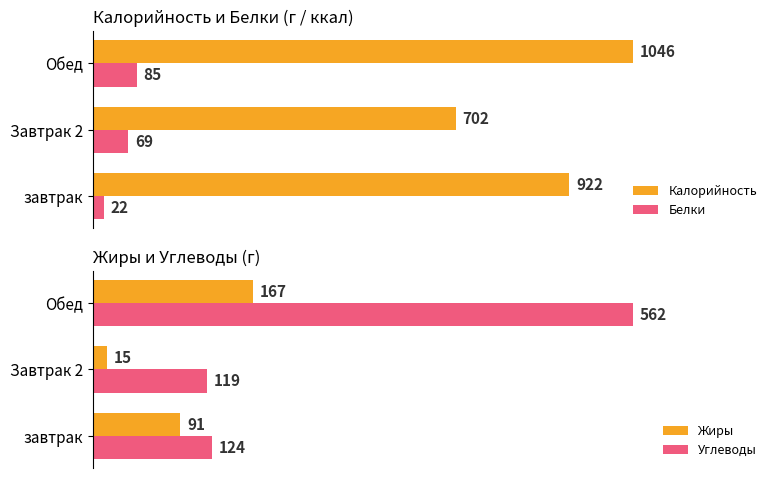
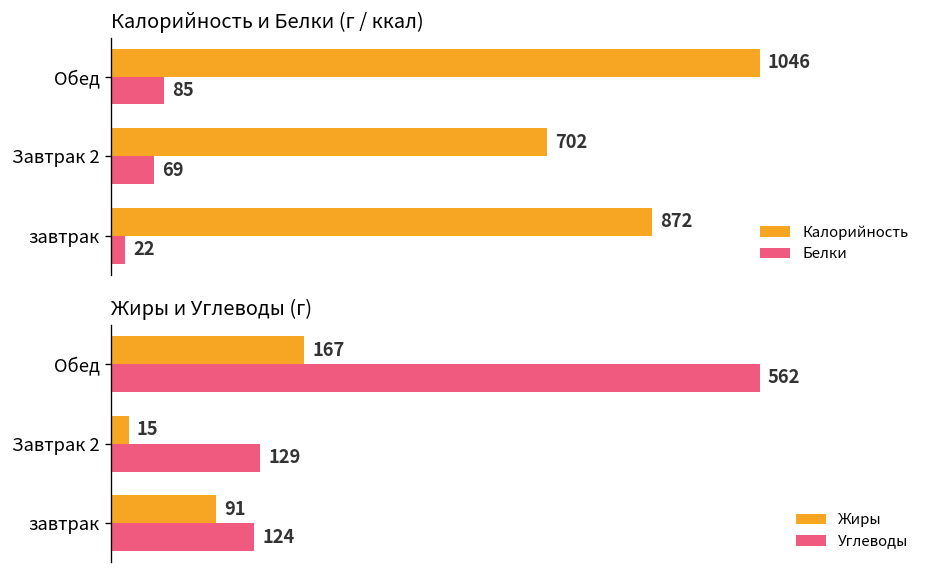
  {
    "Калорийность и Белки (г / ккал)": {
      "Калорийность": {
        "Обед": 1046,
        "Завтрак 2": 702,
-       "завтрак": 922
+       "завтрак": 872
      },
      "Белки": {
        "Обед": 85,
        "Завтрак 2": 69,
        "завтрак": 22
      }
    },
    "Жиры и Углеводы (г)": {
      "Жиры": {
        "Обед": 167,
        "Завтрак 2": 15,
        "завтрак": 91
      },
      "Углеводы": {
        "Обед": 562,
-       "Завтрак 2": 119,
+       "Завтрак 2": 129,
        "завтрак": 124
      }
    }
  }
